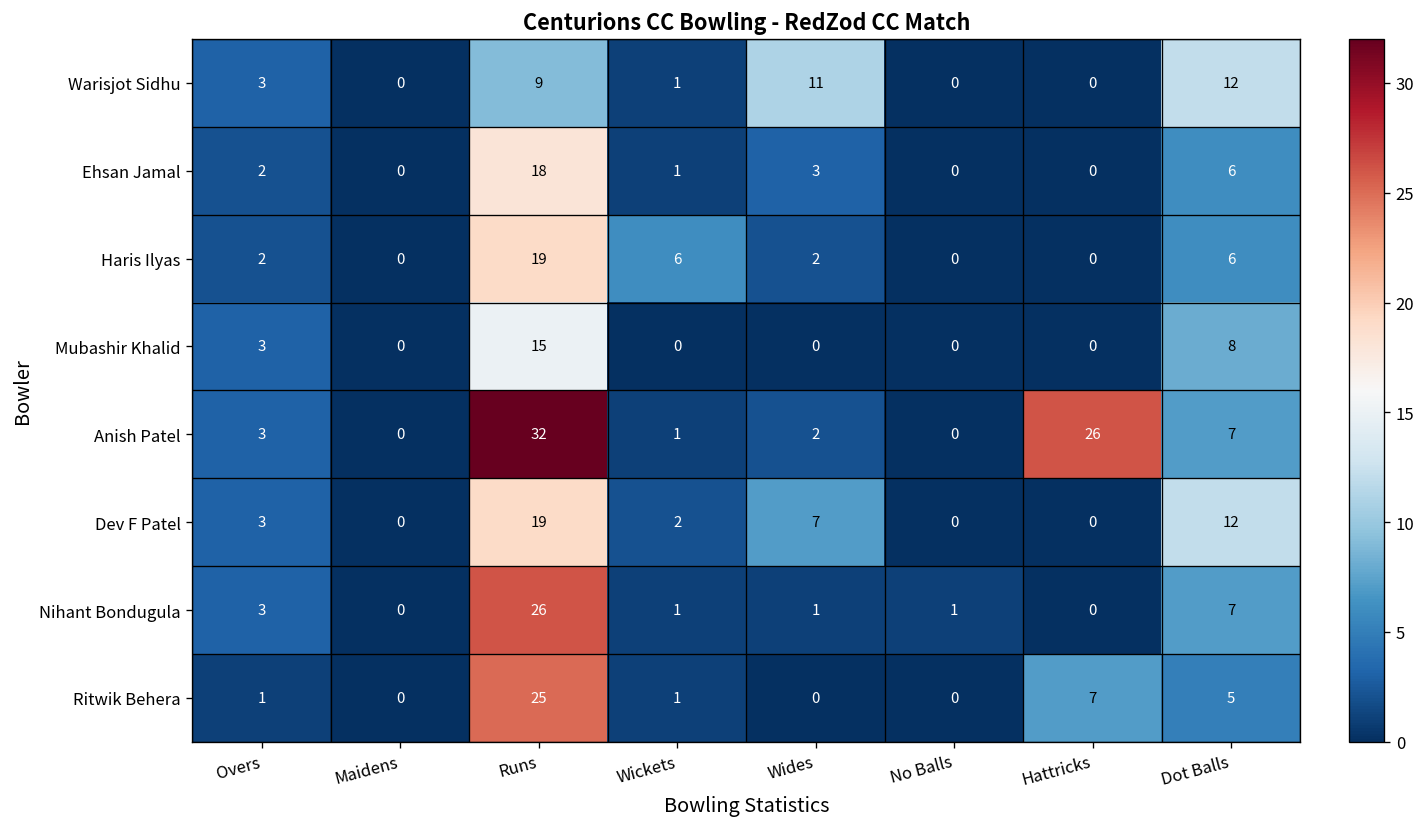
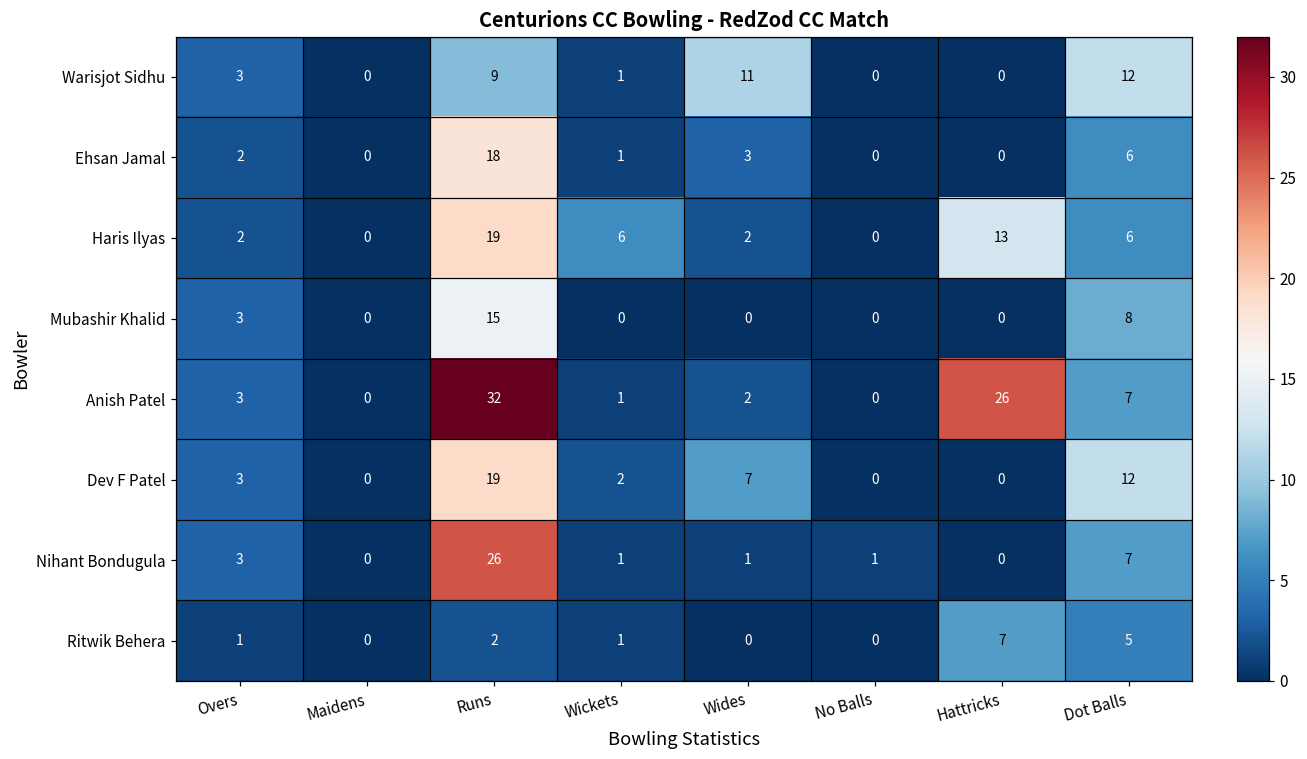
  {
    "Warisjot Sidhu": {
      "Overs": 3,
      "Maidens": 0,
      "Runs": 9,
      "Wickets": 1,
      "Wides": 11,
      "No Balls": 0,
      "Hattricks": 0,
      "Dot Balls": 12
    },
    "Ehsan Jamal": {
      "Overs": 2,
      "Maidens": 0,
      "Runs": 18,
      "Wickets": 1,
      "Wides": 3,
      "No Balls": 0,
      "Hattricks": 0,
      "Dot Balls": 6
    },
    "Haris Ilyas": {
      "Overs": 2,
      "Maidens": 0,
      "Runs": 19,
      "Wickets": 6,
      "Wides": 2,
      "No Balls": 0,
-     "Hattricks": 0,
+     "Hattricks": 13,
      "Dot Balls": 6
    },
    "Mubashir Khalid": {
      "Overs": 3,
      "Maidens": 0,
      "Runs": 15,
      "Wickets": 0,
      "Wides": 0,
      "No Balls": 0,
      "Hattricks": 0,
      "Dot Balls": 8
    },
    "Anish Patel": {
      "Overs": 3,
      "Maidens": 0,
      "Runs": 32,
      "Wickets": 1,
      "Wides": 2,
      "No Balls": 0,
      "Hattricks": 26,
      "Dot Balls": 7
    },
    "Dev F Patel": {
      "Overs": 3,
      "Maidens": 0,
      "Runs": 19,
      "Wickets": 2,
      "Wides": 7,
      "No Balls": 0,
      "Hattricks": 0,
      "Dot Balls": 12
    },
    "Nihant Bondugula": {
      "Overs": 3,
      "Maidens": 0,
      "Runs": 26,
      "Wickets": 1,
      "Wides": 1,
      "No Balls": 1,
      "Hattricks": 0,
      "Dot Balls": 7
    },
    "Ritwik Behera": {
      "Overs": 1,
      "Maidens": 0,
-     "Runs": 25,
+     "Runs": 2,
      "Wickets": 1,
      "Wides": 0,
      "No Balls": 0,
      "Hattricks": 7,
      "Dot Balls": 5
    }
  }
